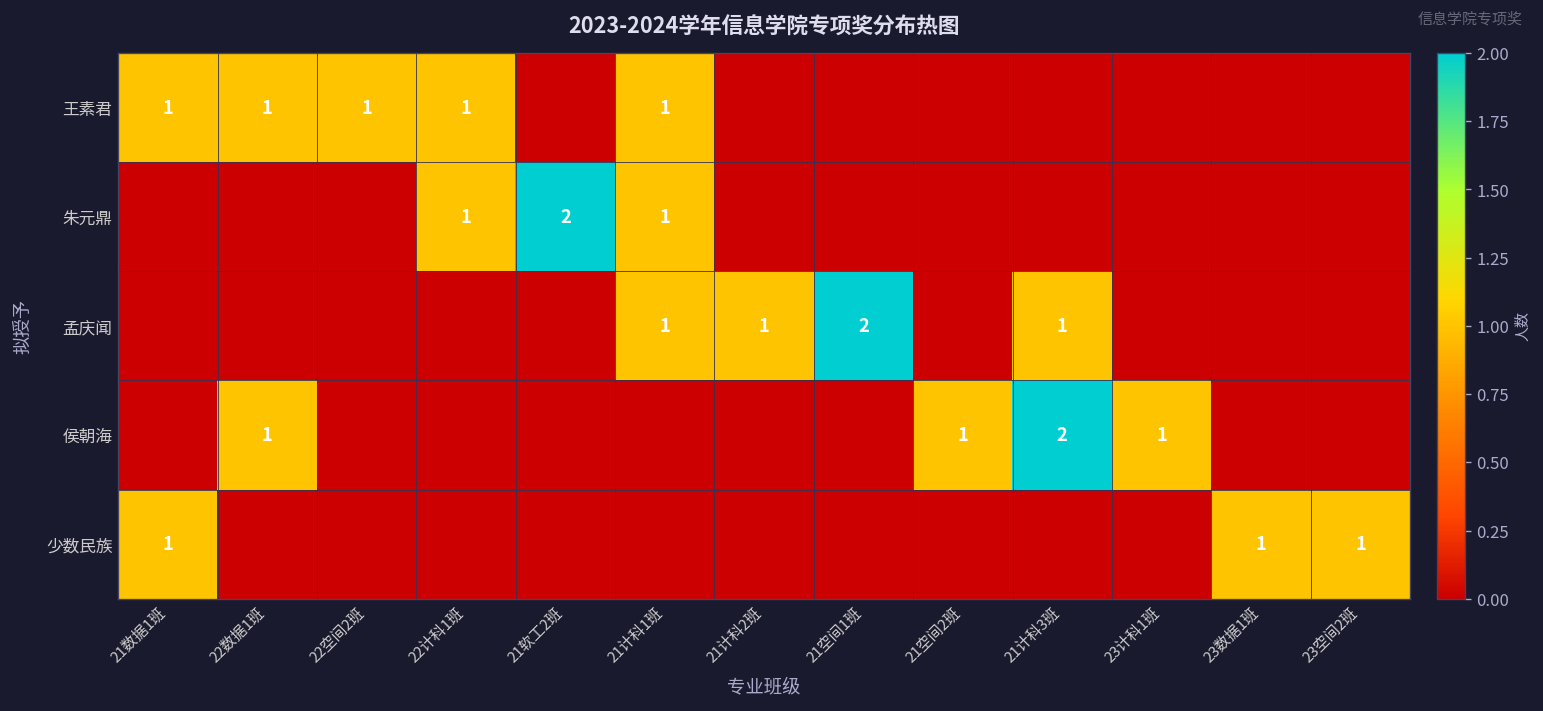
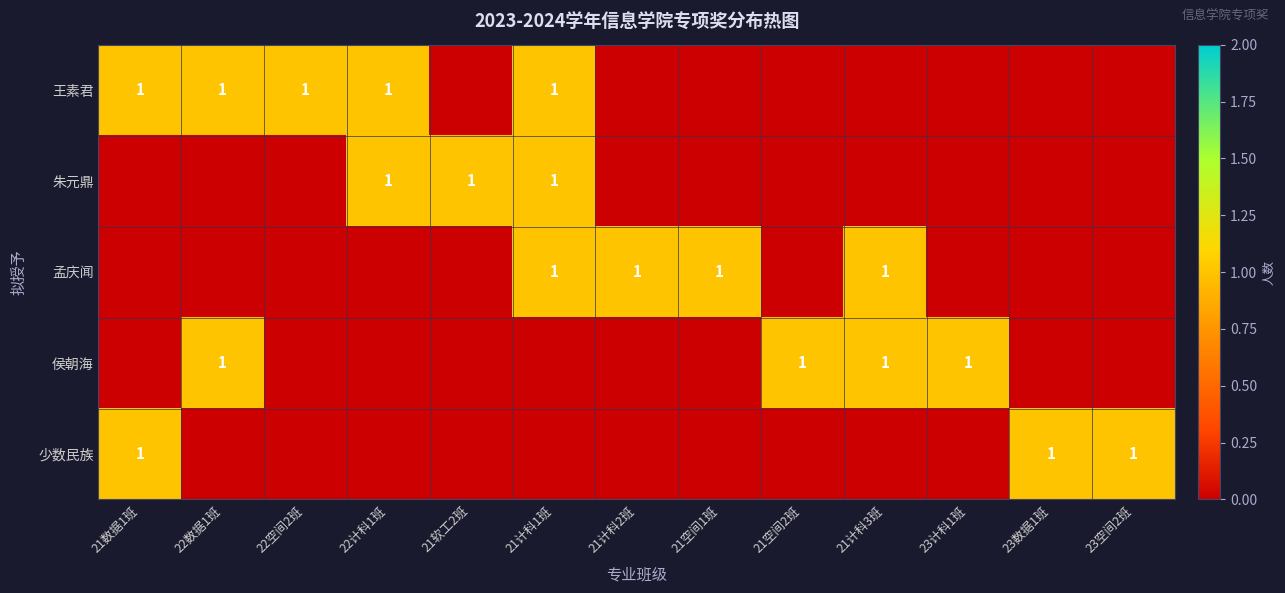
  {
    "王素君": {
      "21数据1班": 1,
      "22数据1班": 1,
      "22空间2班": 1,
      "22计科1班": 1,
      "21计科1班": 1
    },
    "朱元鼎": {
      "22计科1班": 1,
-     "21软工2班": 2,
+     "21软工2班": 1,
      "21计科1班": 1
    },
    "孟庆闻": {
      "21计科1班": 1,
      "21计科2班": 1,
-     "21空间1班": 2,
+     "21空间1班": 1,
      "21计科3班": 1
    },
    "侯朝海": {
      "22数据1班": 1,
      "21空间2班": 1,
-     "21计科3班": 2,
+     "21计科3班": 1,
      "23计科1班": 1
    },
    "少数民族": {
      "21数据1班": 1,
      "23数据1班": 1,
      "23空间2班": 1
    }
  }
